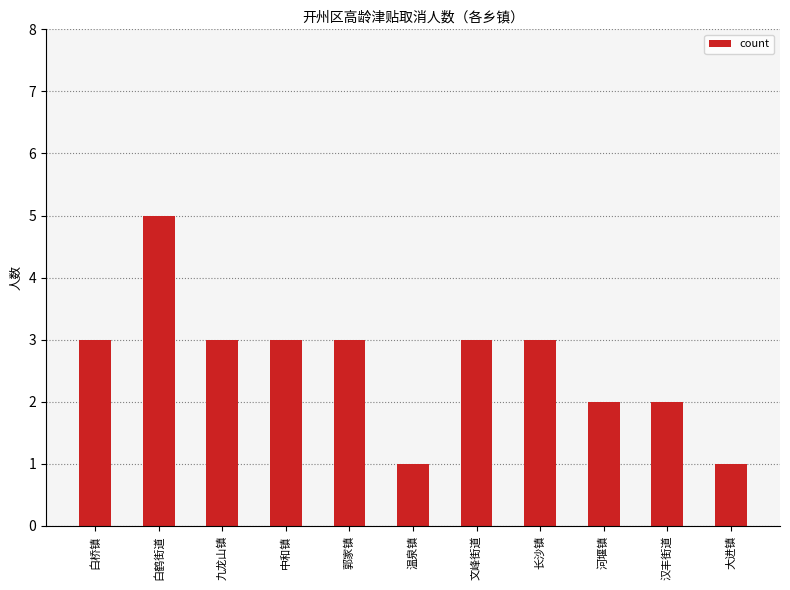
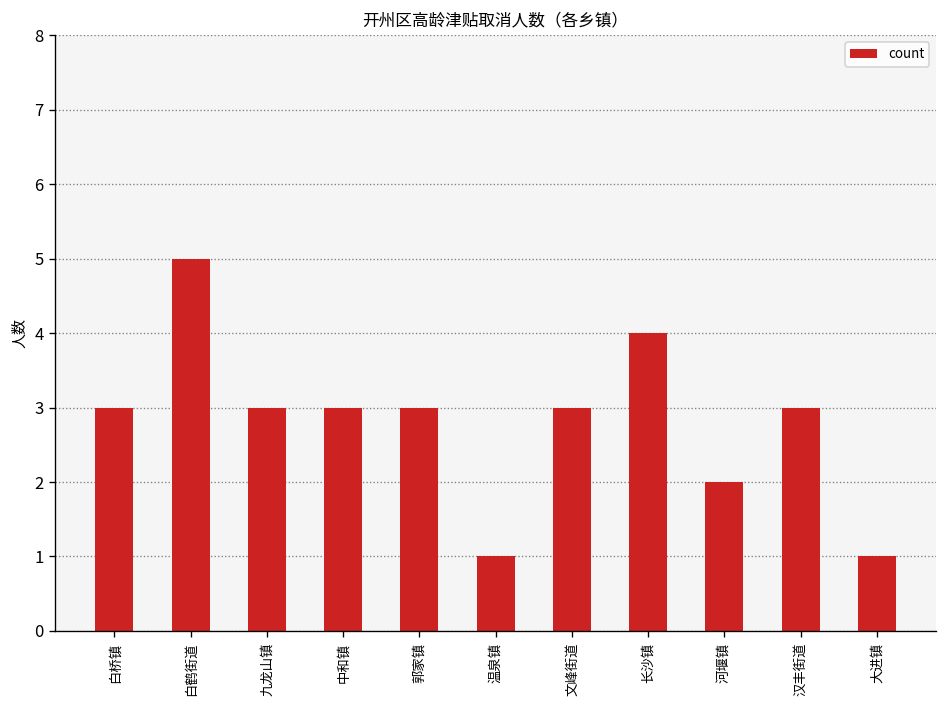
  {
    "白桥镇": 3,
    "白鹤街道": 5,
    "九龙山镇": 3,
    "中和镇": 3,
    "郭家镇": 3,
    "温泉镇": 1,
    "文峰街道": 3,
-   "长沙镇": 3,
+   "长沙镇": 4,
    "河堰镇": 2,
-   "汉丰街道": 2,
+   "汉丰街道": 3,
    "大进镇": 1
  }
